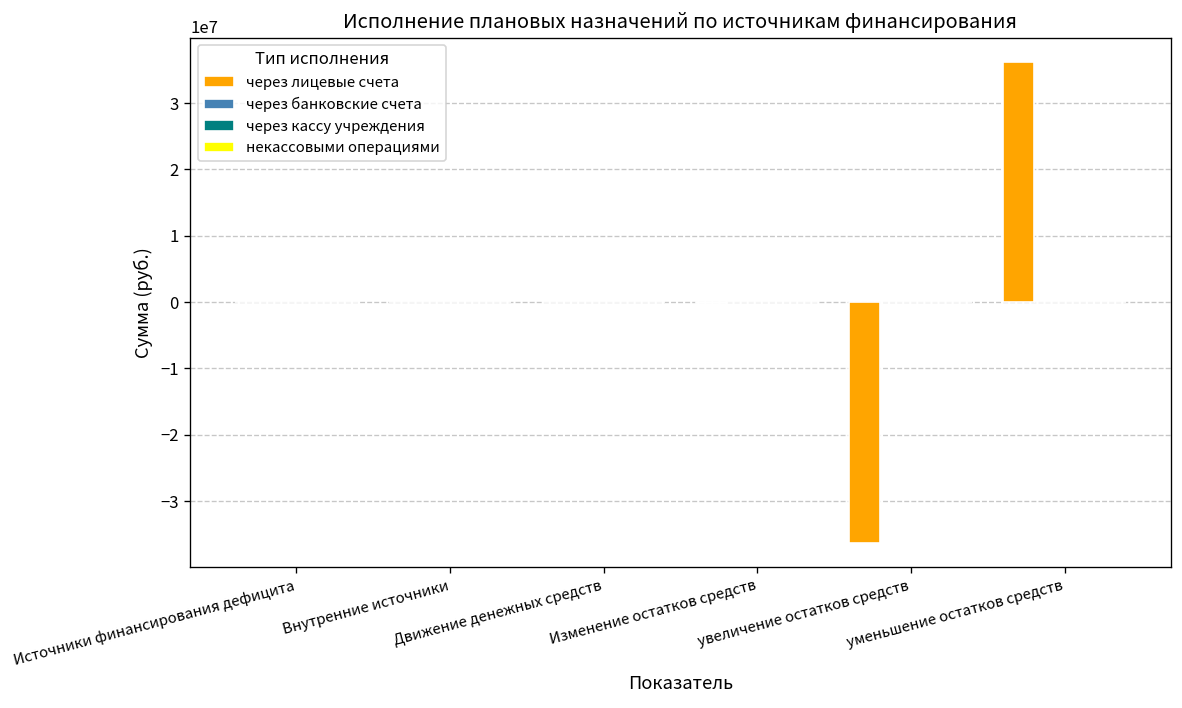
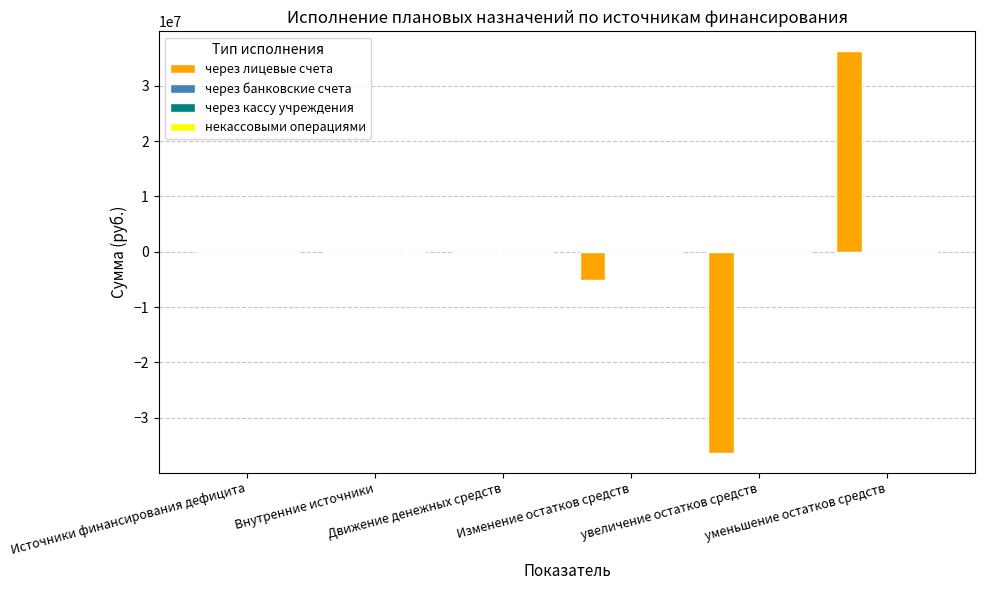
  {
    "через лицевые счета": {
      "Источники финансирования дефицита": 0,
      "Внутренние источники": 0,
      "Движение денежных средств": 0,
-     "Изменение остатков средств": 0,
+     "Изменение остатков средств": -5000000,
      "увеличение остатков средств": -36000000,
      "уменьшение остатков средств": 36000000
    },
    "через банковские счета": {
      "Источники финансирования дефицита": 0,
      "Внутренние источники": 0,
      "Движение денежных средств": 0,
      "Изменение остатков средств": 0,
      "увеличение остатков средств": 0,
      "уменьшение остатков средств": 0
    },
    "через кассу учреждения": {
      "Источники финансирования дефицита": 0,
      "Внутренние источники": 0,
      "Движение денежных средств": 0,
      "Изменение остатков средств": 0,
      "увеличение остатков средств": 0,
      "уменьшение остатков средств": 0
    },
    "некассовыми операциями": {
      "Источники финансирования дефицита": 0,
      "Внутренние источники": 0,
      "Движение денежных средств": 0,
      "Изменение остатков средств": 0,
      "увеличение остатков средств": 0,
      "уменьшение остатков средств": 0
    }
  }
